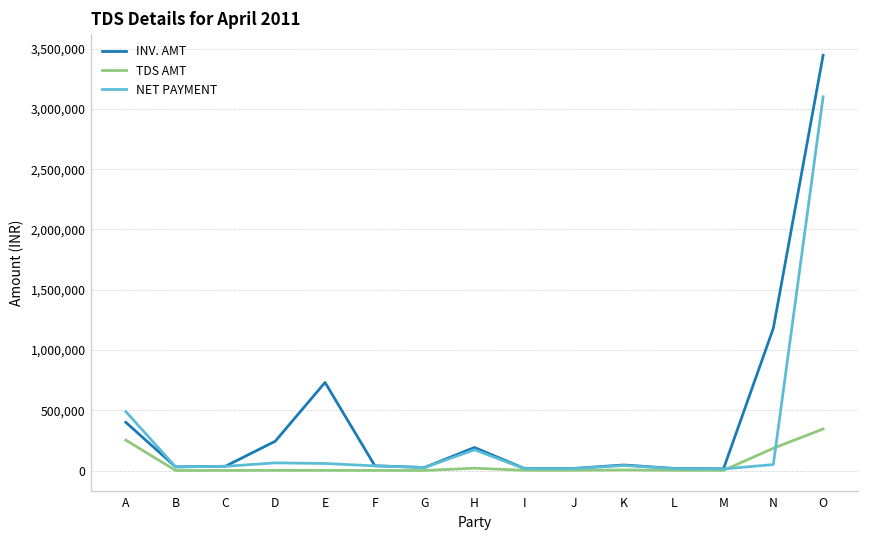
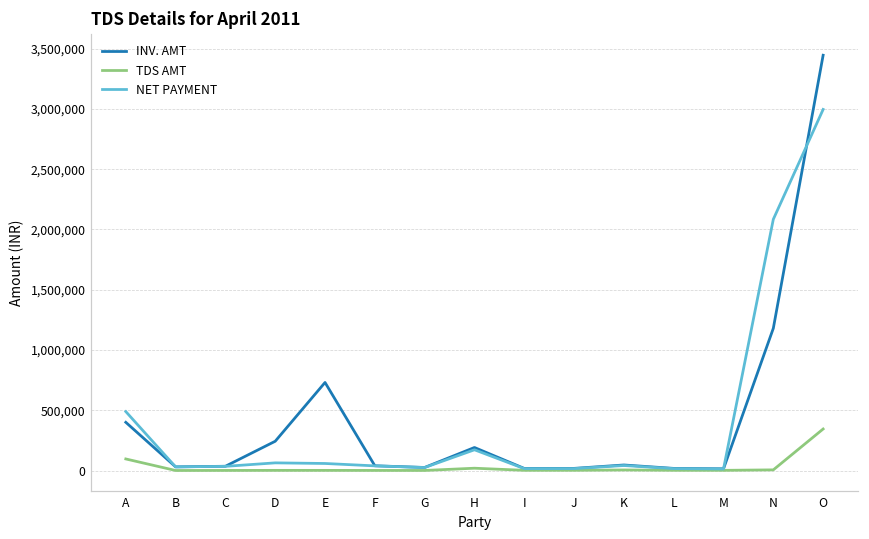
  {
    "INV. AMT": {
      "A": "400,000",
      "D": "240,000",
      "E": "730,000",
      "N": "1,180,000",
      "O": "3,450,000"
    },
    "TDS AMT": {
-     "A": "250,000",
+     "A": "100,000",
      "B": "0",
      "C": "0",
      "D": "0",
      "E": "0",
      "F": "0",
      "G": "0",
      "H": "20,000",
      "K": "0",
-     "N": "180,000",
+     "N": "10,000",
      "O": "340,000"
    },
    "NET PAYMENT": {
      "A": "490,000",
      "D": "60,000",
      "E": "60,000",
-     "N": "50,000",
-     "O": "3,100,000"
+     "N": "2,080,000",
+     "O": "3,000,000"
    }
  }
